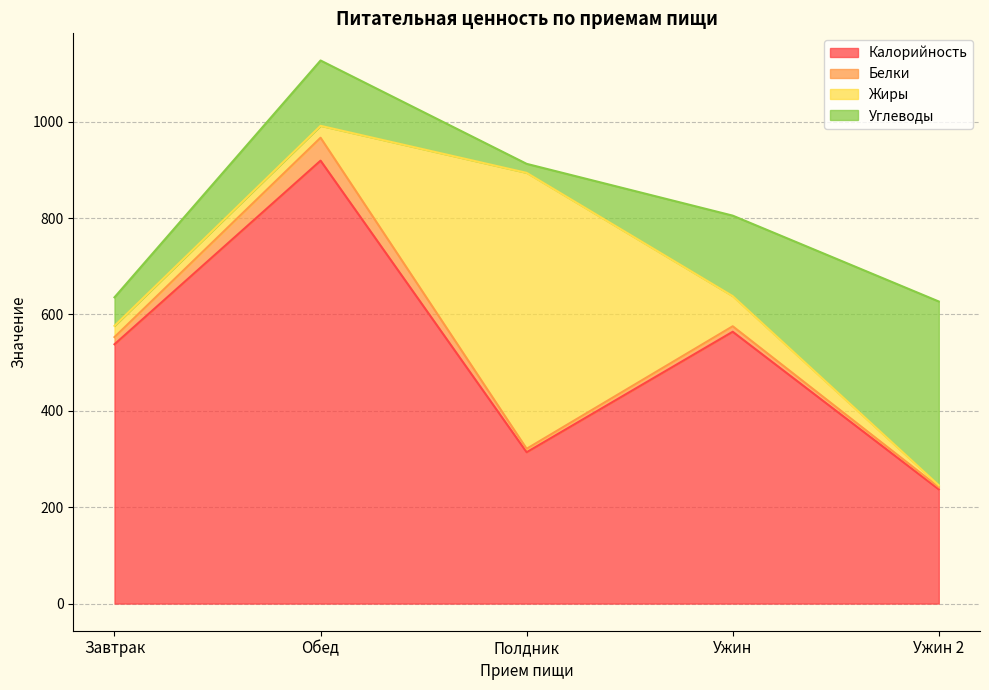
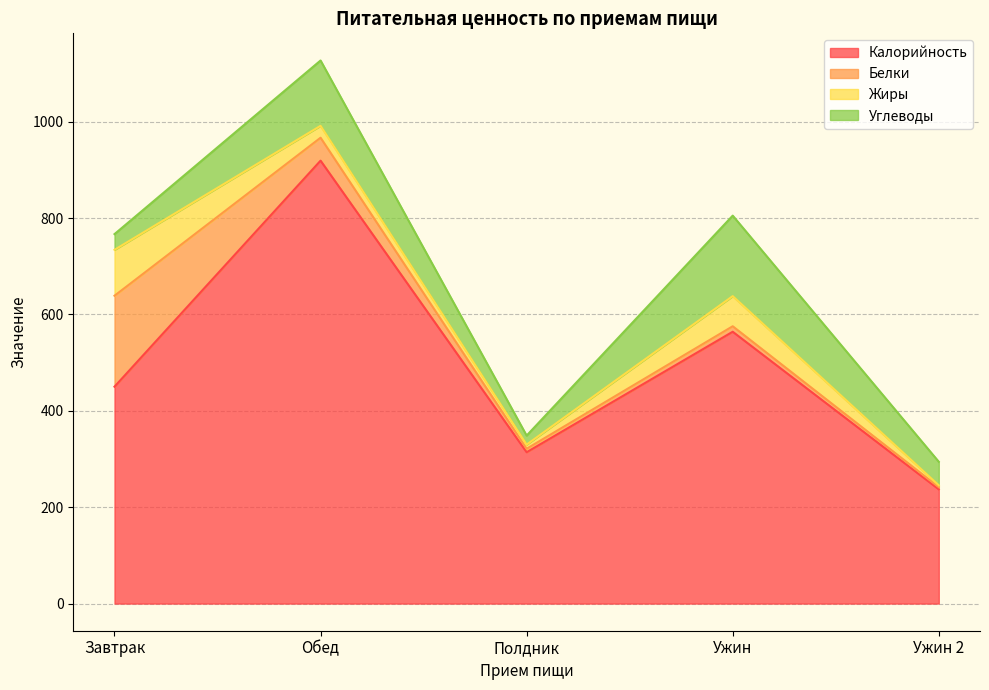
  {
    "Калорийность": {
-     "Завтрак": 540,
+     "Завтрак": 450,
      "Обед": 920,
      "Полдник": 310,
      "Ужин": 560
    },
    "Белки": {
-     "Завтрак": 10,
+     "Завтрак": 190,
      "Обед": 50,
      "Полдник": 10,
      "Ужин": 10
    },
    "Жиры": {
-     "Завтрак": 20,
+     "Завтрак": 100,
      "Обед": 20,
-     "Полдник": 570,
+     "Полдник": 10,
      "Ужин": 60
    },
    "Углеводы": {
-     "Завтрак": 60,
+     "Завтрак": 30,
      "Обед": 140,
      "Полдник": 20,
      "Ужин": 170,
-     "Ужин 2": 380
+     "Ужин 2": 50
    }
  }
